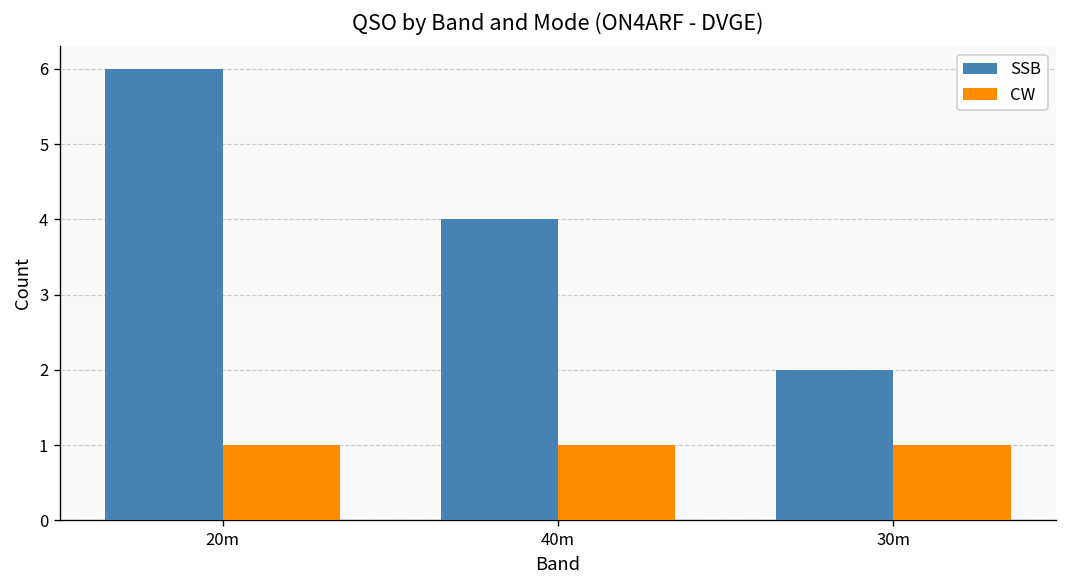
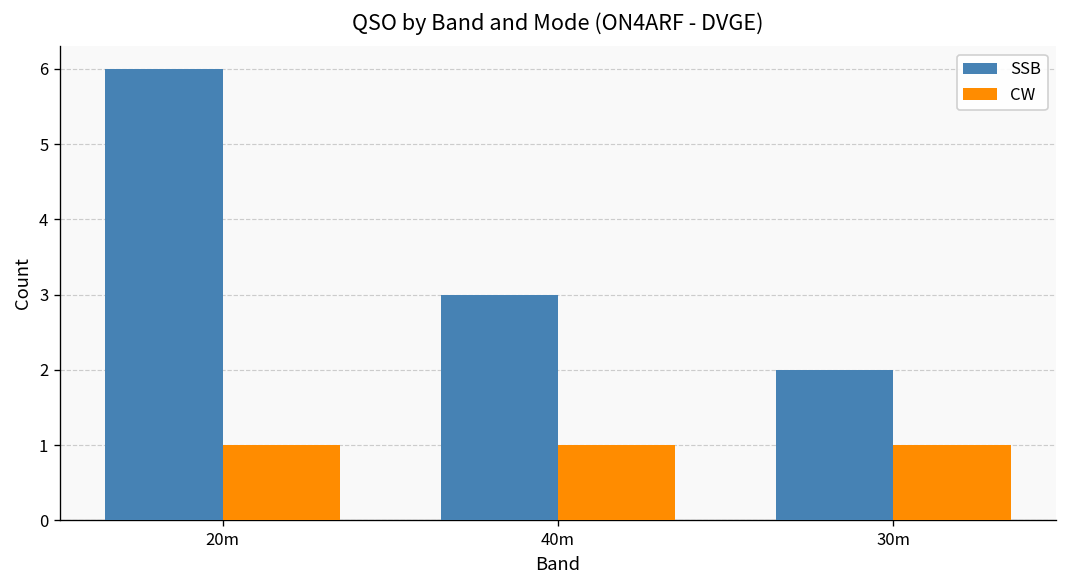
  {
    "SSB": {
      "20m": 6,
-     "40m": 4,
+     "40m": 3,
      "30m": 2
    },
    "CW": {
      "20m": 1,
      "40m": 1,
      "30m": 1
    }
  }
